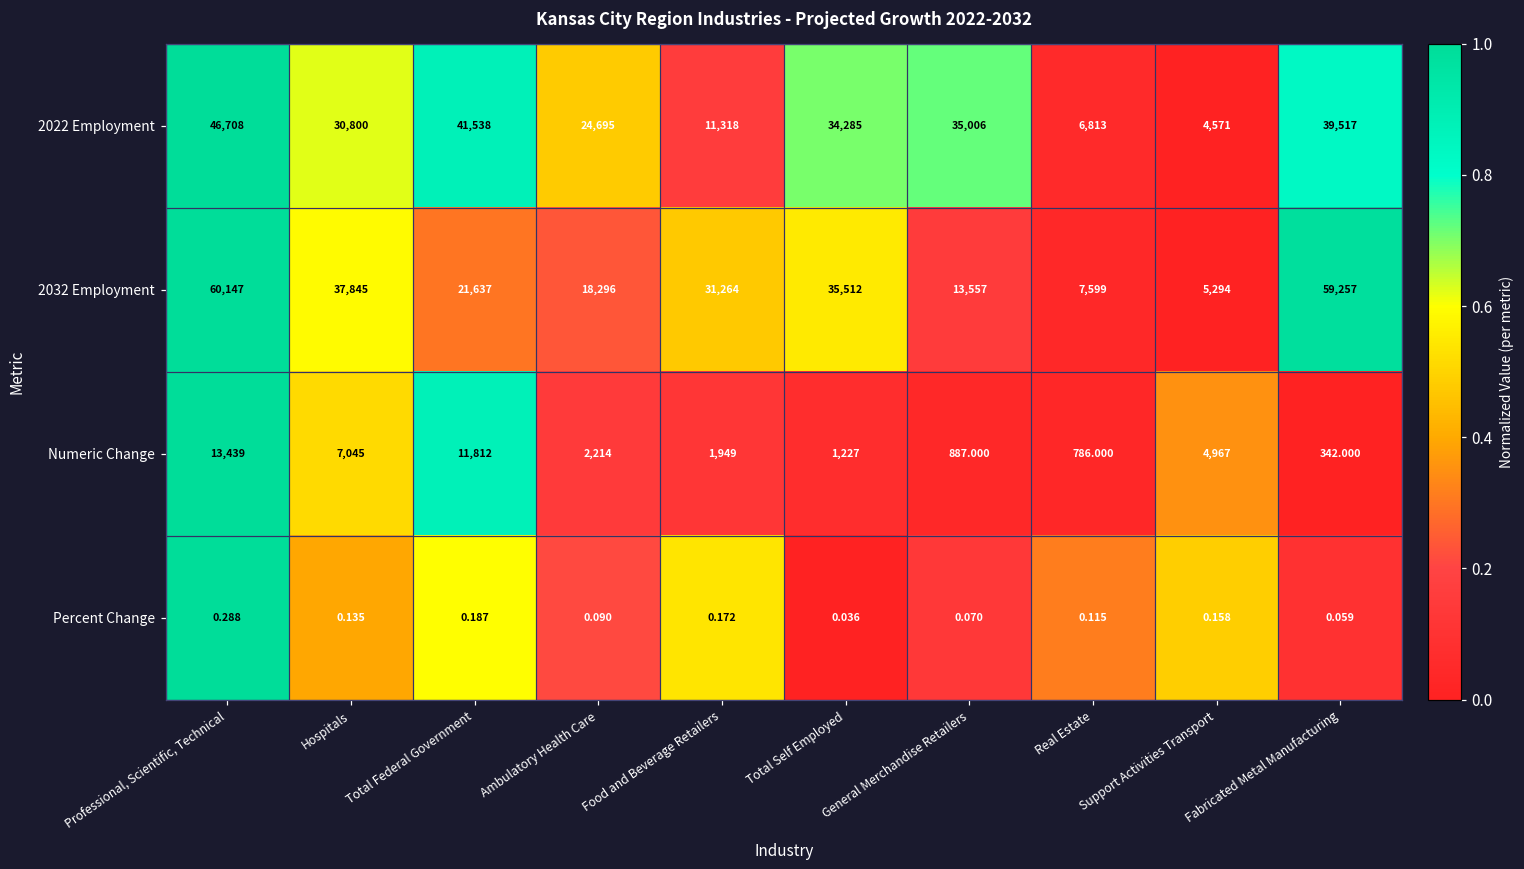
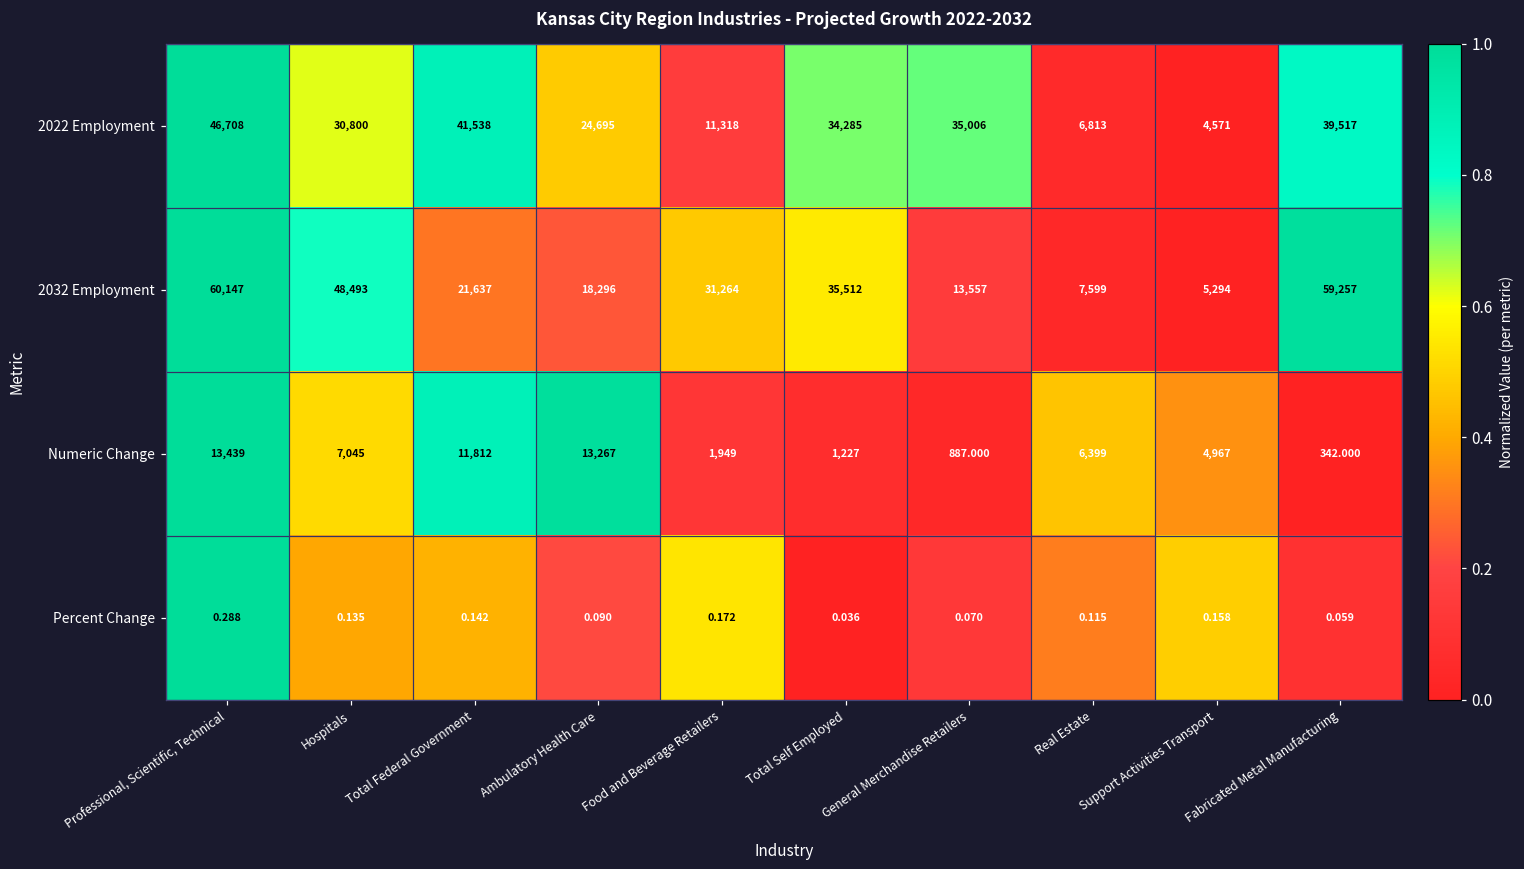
  {
    "2022 Employment": {
      "Professional, Scientific, Technical": "46,708",
      "Hospitals": "30,800",
      "Total Federal Government": "41,538",
      "Ambulatory Health Care": "24,695",
      "Food and Beverage Retailers": "11,318",
      "Total Self Employed": "34,285",
      "General Merchandise Retailers": "35,006",
      "Real Estate": "6,813",
      "Support Activities Transport": "4,571",
      "Fabricated Metal Manufacturing": "39,517"
    },
    "2032 Employment": {
      "Professional, Scientific, Technical": "60,147",
-     "Hospitals": "37,845",
+     "Hospitals": "48,493",
      "Total Federal Government": "21,637",
      "Ambulatory Health Care": "18,296",
      "Food and Beverage Retailers": "31,264",
      "Total Self Employed": "35,512",
      "General Merchandise Retailers": "13,557",
      "Real Estate": "7,599",
      "Support Activities Transport": "5,294",
      "Fabricated Metal Manufacturing": "59,257"
    },
    "Numeric Change": {
      "Professional, Scientific, Technical": "13,439",
      "Hospitals": "7,045",
      "Total Federal Government": "11,812",
-     "Ambulatory Health Care": "2,214",
+     "Ambulatory Health Care": "13,267",
      "Food and Beverage Retailers": "1,949",
      "Total Self Employed": "1,227",
      "General Merchandise Retailers": "887.000",
-     "Real Estate": "786.000",
+     "Real Estate": "6,399",
      "Support Activities Transport": "4,967",
      "Fabricated Metal Manufacturing": "342.000"
    },
    "Percent Change": {
      "Professional, Scientific, Technical": "0.288",
      "Hospitals": "0.135",
-     "Total Federal Government": "0.187",
+     "Total Federal Government": "0.142",
      "Ambulatory Health Care": "0.090",
      "Food and Beverage Retailers": "0.172",
      "Total Self Employed": "0.036",
      "General Merchandise Retailers": "0.070",
      "Real Estate": "0.115",
      "Support Activities Transport": "0.158",
      "Fabricated Metal Manufacturing": "0.059"
    }
  }
